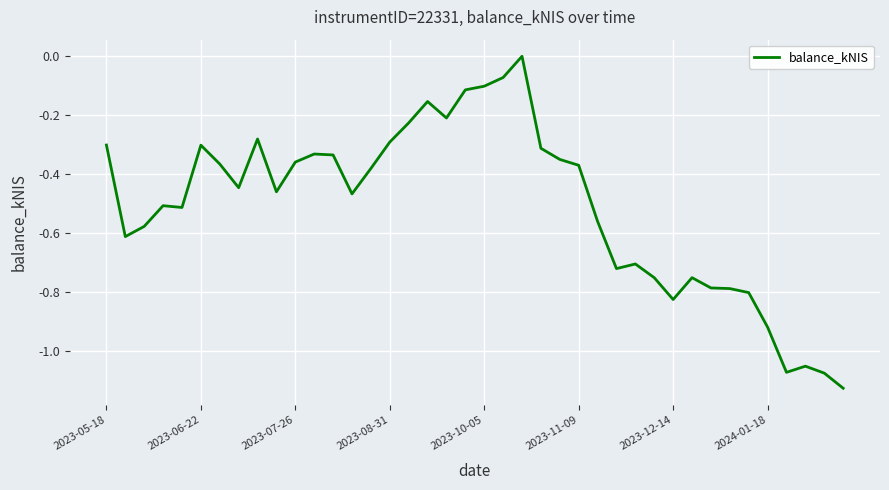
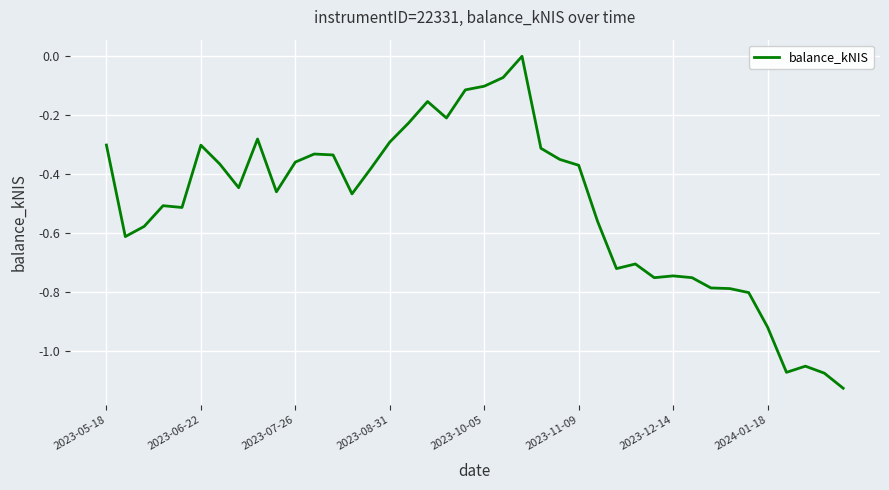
  {
    "2023-05-18": -0.30,
    "2023-06-22": -0.30,
    "2023-07-26": -0.36,
    "2023-08-31": -0.29,
    "2023-10-05": -0.10,
    "2023-11-09": -0.37,
-   "2023-12-14": -0.83,
+   "2023-12-14": -0.75,
    "2024-01-18": -0.92
  }
